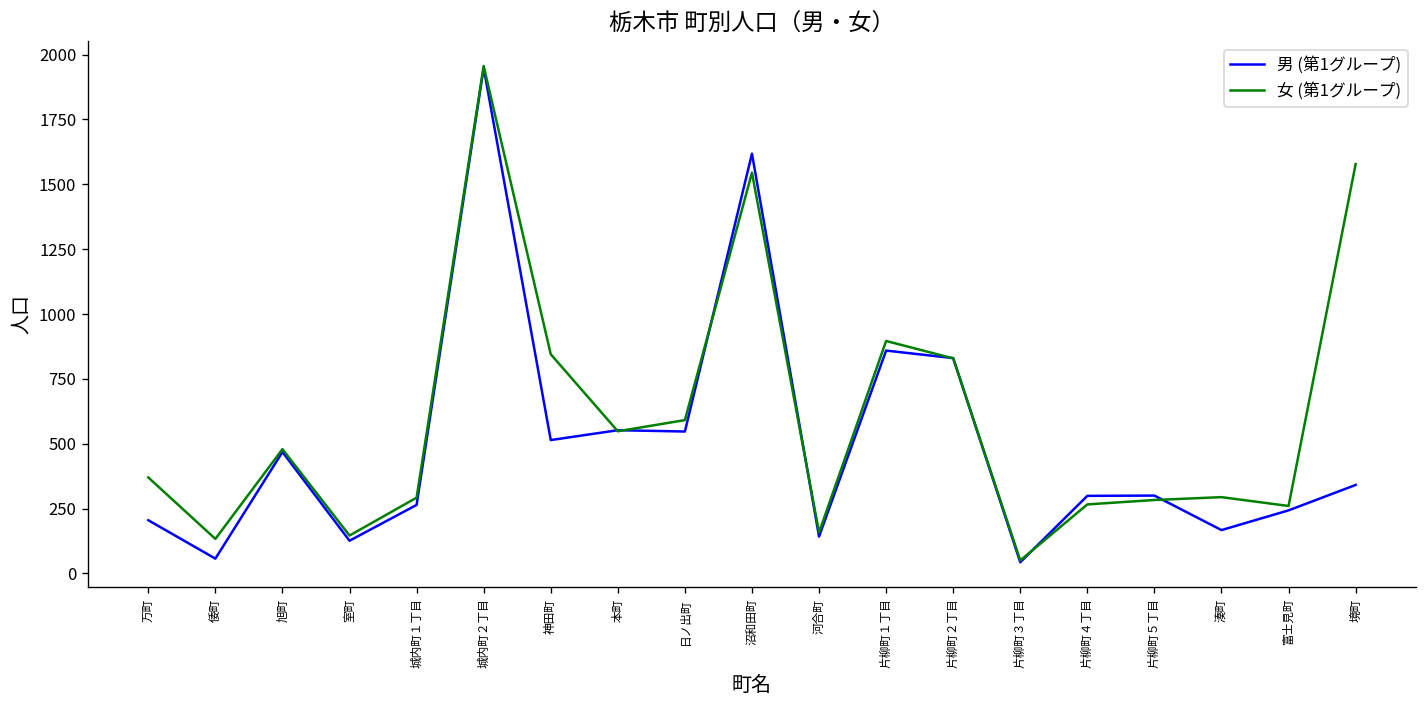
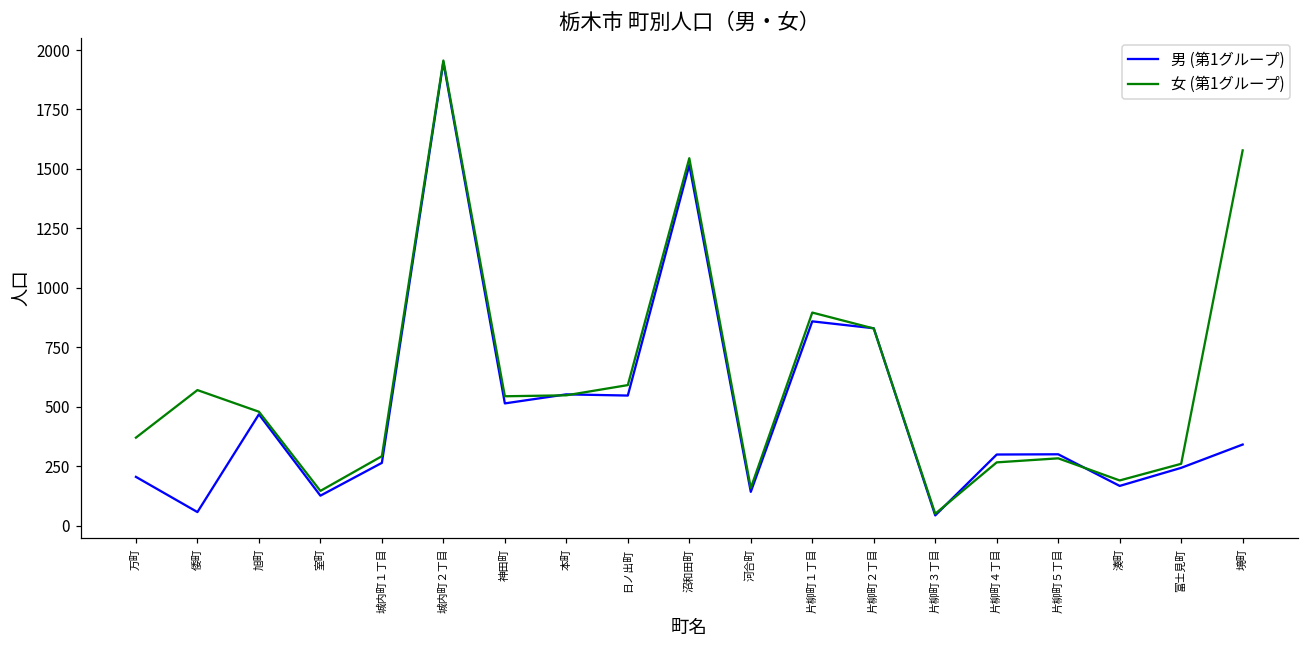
  {
    "男 (第1グループ)": {
      "万町": 210,
      "倭町": 60,
      "室町": 130,
      "城内町１丁目": 260,
      "神田町": 510,
      "日ノ出町": 550,
-     "沼和田町": 1620,
+     "沼和田町": 1520,
      "河合町": 140,
      "片柳町１丁目": 860,
      "片柳町４丁目": 300,
      "片柳町５丁目": 300,
      "湊町": 170,
      "富士見町": 240,
      "境町": 340
    },
    "女 (第1グループ)": {
      "万町": 370,
-     "倭町": 130,
+     "倭町": 570,
      "室町": 150,
      "城内町１丁目": 290,
-     "神田町": 850,
+     "神田町": 540,
      "日ノ出町": 590,
      "沼和田町": 1550,
      "河合町": 160,
      "片柳町１丁目": 900,
      "片柳町４丁目": 270,
      "片柳町５丁目": 280,
-     "湊町": 290,
+     "湊町": 190,
      "富士見町": 260,
      "境町": 1580
    }
  }
